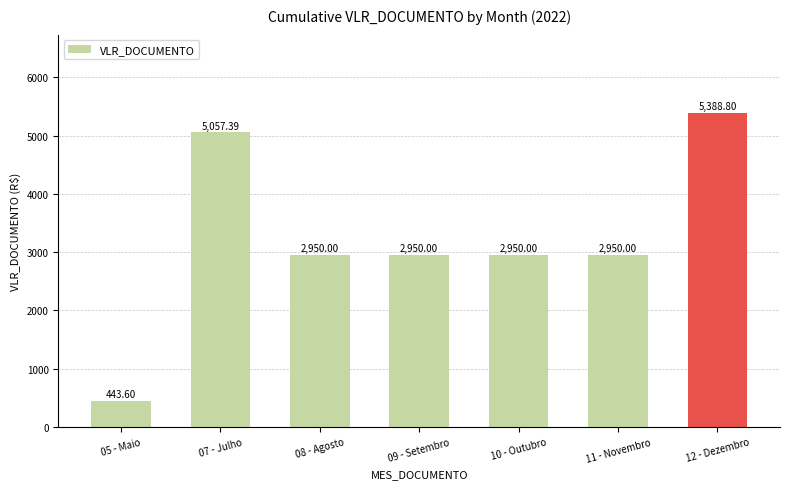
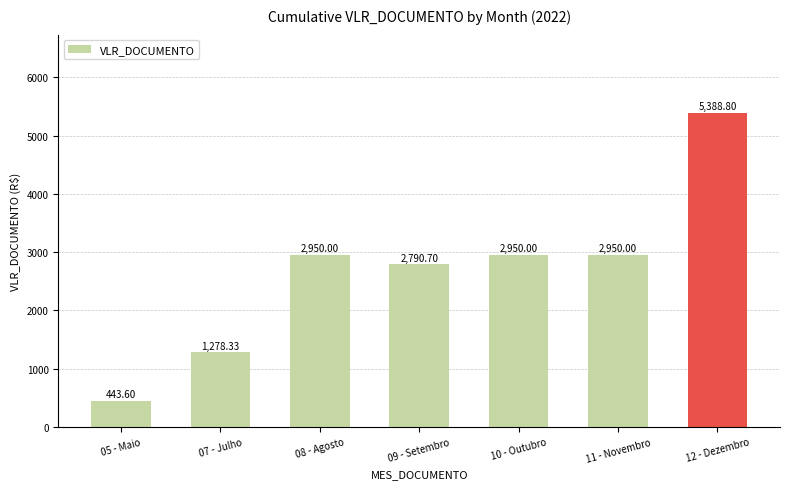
  {
    "05 - Maio": "443.60",
-   "07 - Julho": "5,057.39",
+   "07 - Julho": "1,278.33",
    "08 - Agosto": "2,950.00",
-   "09 - Setembro": "2,950.00",
+   "09 - Setembro": "2,790.70",
    "10 - Outubro": "2,950.00",
    "11 - Novembro": "2,950.00",
    "12 - Dezembro": "5,388.80"
  }
